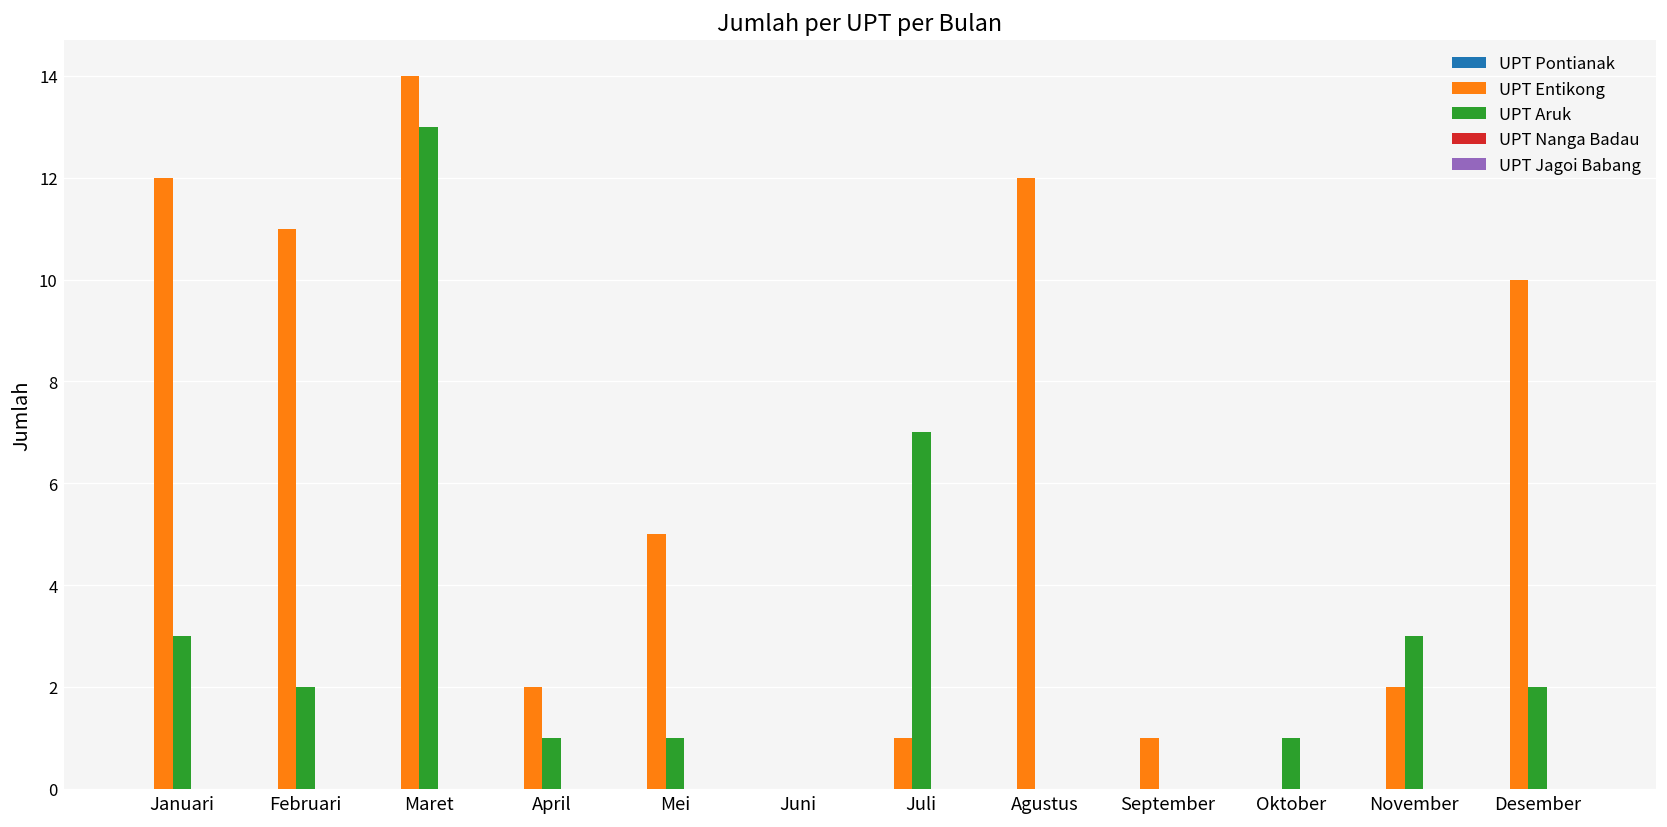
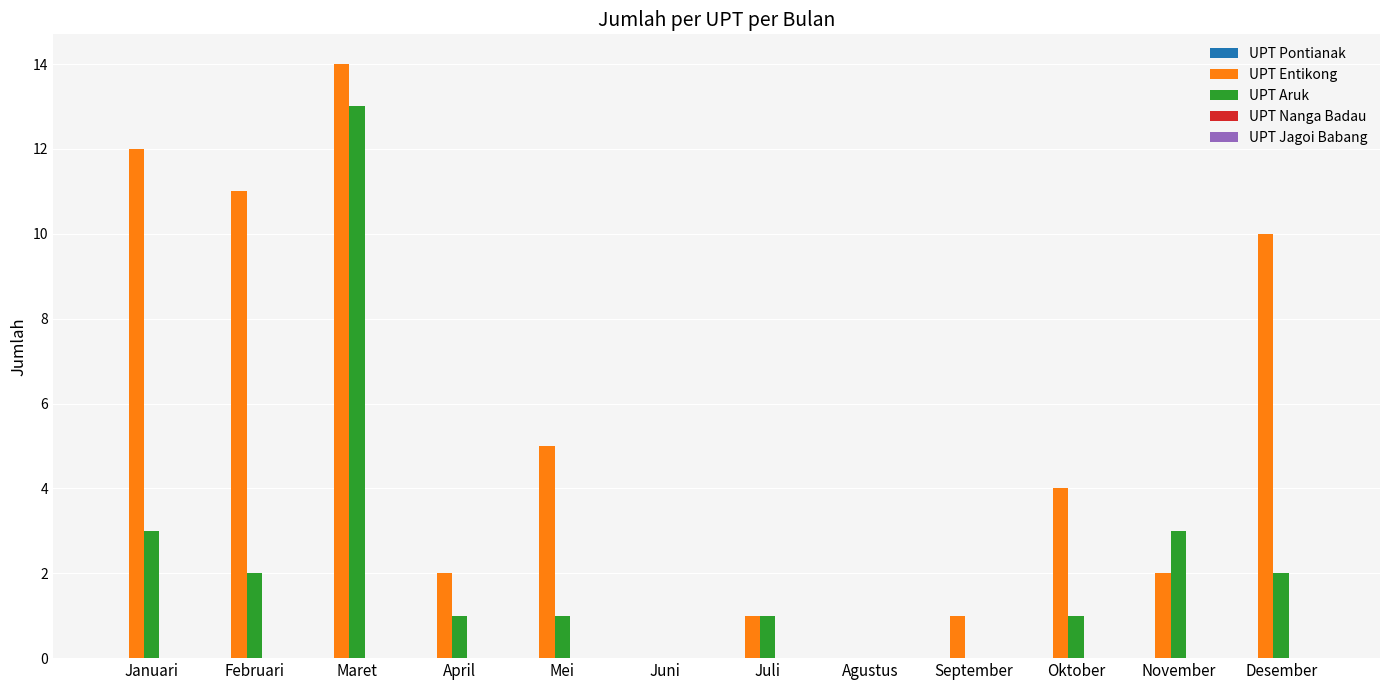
  {
    "UPT Pontianak": {
      "Januari": 0,
      "Februari": 0,
      "Maret": 0,
      "April": 0,
      "Mei": 0,
      "Juni": 0,
      "Juli": 0,
      "Agustus": 0,
      "September": 0,
      "Oktober": 0,
      "November": 0,
      "Desember": 0
    },
    "UPT Entikong": {
      "Januari": 12,
      "Februari": 11,
      "Maret": 14,
      "April": 2,
      "Mei": 5,
      "Juni": 0,
      "Juli": 1,
-     "Agustus": 12,
+     "Agustus": 0,
      "September": 1,
-     "Oktober": 0,
+     "Oktober": 4,
      "November": 2,
      "Desember": 10
    },
    "UPT Aruk": {
      "Januari": 3,
      "Februari": 2,
      "Maret": 13,
      "April": 1,
      "Mei": 1,
      "Juni": 0,
-     "Juli": 7,
+     "Juli": 1,
      "Agustus": 0,
      "September": 0,
      "Oktober": 1,
      "November": 3,
      "Desember": 2
    },
    "UPT Nanga Badau": {
      "Januari": 0,
      "Februari": 0,
      "Maret": 0,
      "April": 0,
      "Mei": 0,
      "Juni": 0,
      "Juli": 0,
      "Agustus": 0,
      "September": 0,
      "Oktober": 0,
      "November": 0,
      "Desember": 0
    },
    "UPT Jagoi Babang": {
      "Januari": 0,
      "Februari": 0,
      "Maret": 0,
      "April": 0,
      "Mei": 0,
      "Juni": 0,
      "Juli": 0,
      "Agustus": 0,
      "September": 0,
      "Oktober": 0,
      "November": 0,
      "Desember": 0
    }
  }
